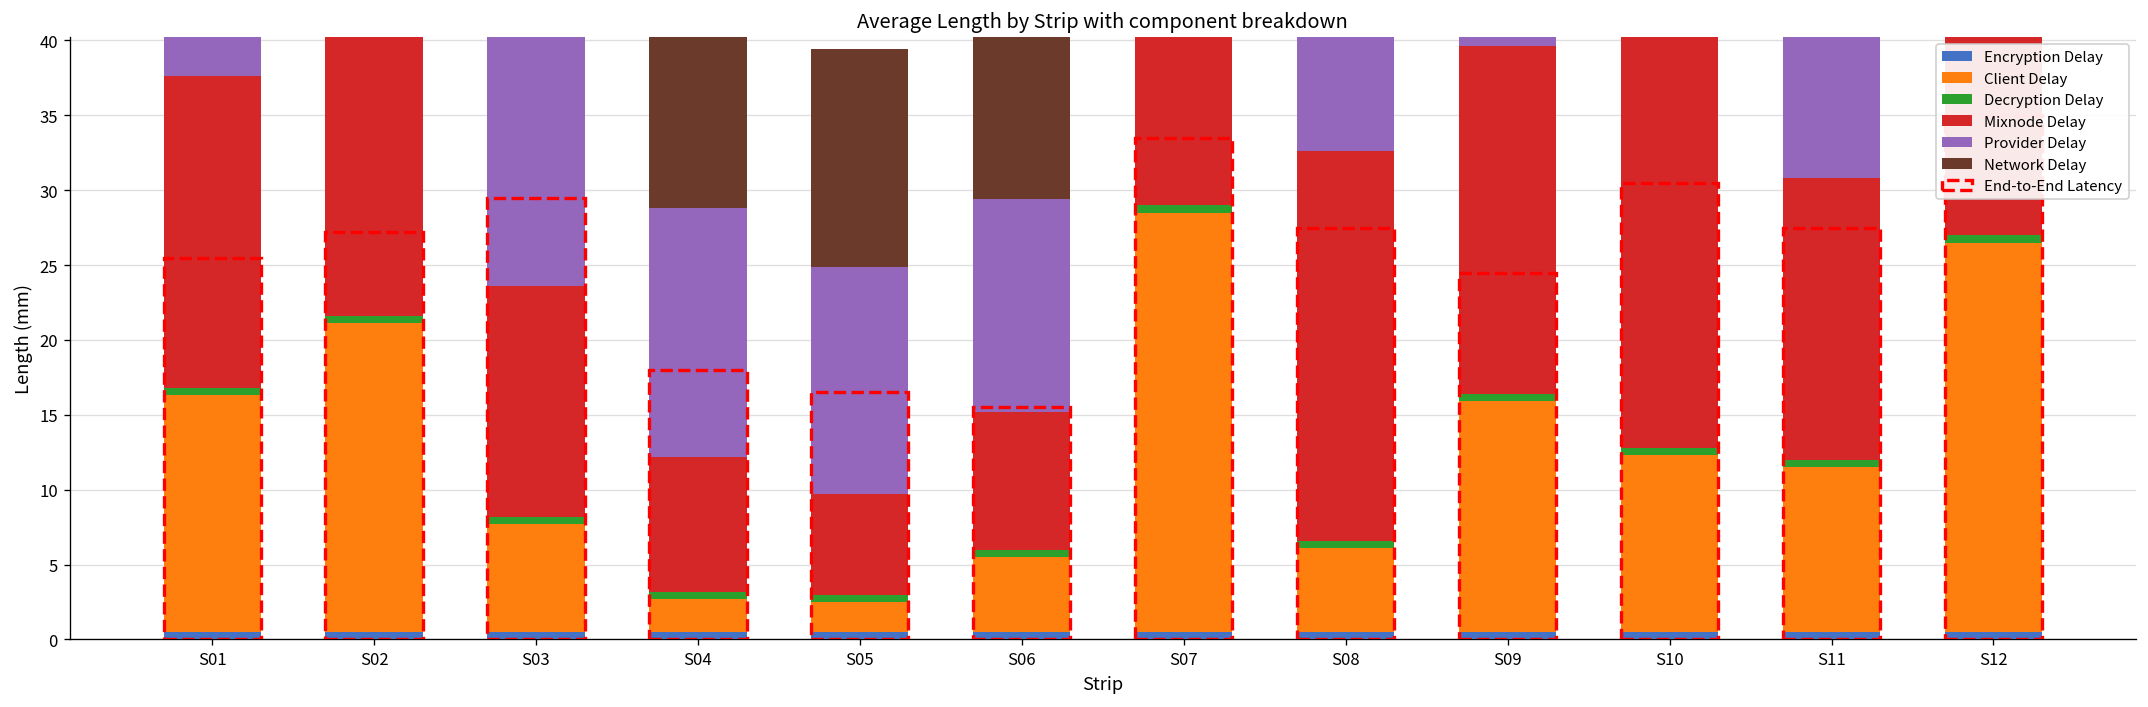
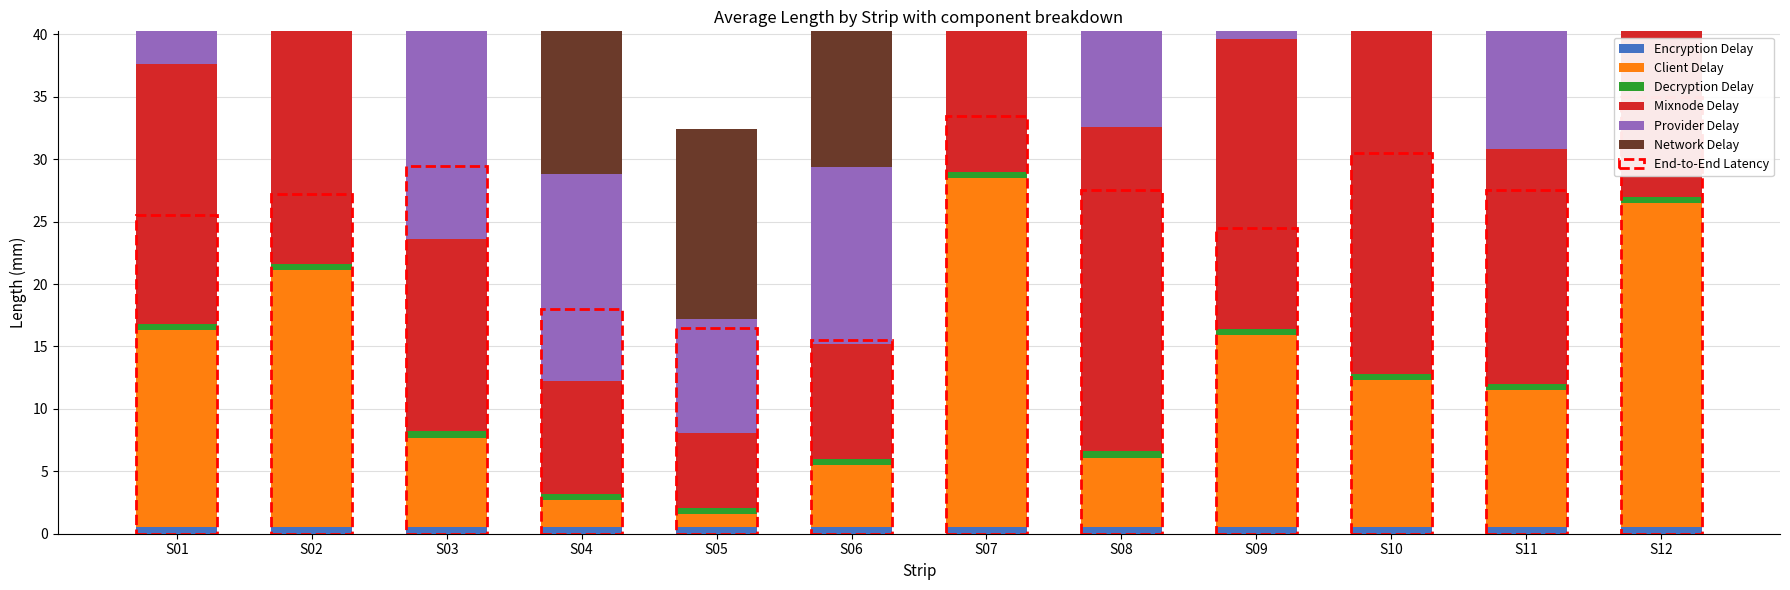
  {
    "Encryption Delay": {
      "S01": 0.5,
      "S02": 0.5,
      "S03": 0.5,
      "S04": 0.5,
      "S05": 0.5,
      "S06": 0.5,
      "S07": 0.5,
      "S08": 0.5,
      "S09": 0.5,
      "S10": 0.5,
      "S11": 0.5,
      "S12": 0.5
    },
    "Client Delay": {
      "S01": 15.8,
      "S02": 20.6,
      "S03": 7.2,
      "S04": 2.2,
-     "S05": 2.0,
+     "S05": 1.1,
      "S06": 5.0,
      "S07": 28.0,
      "S08": 5.6,
      "S09": 15.4,
      "S10": 11.8,
      "S11": 11.0,
      "S12": 26.0
    },
    "Decryption Delay": {
      "S01": 0.5,
      "S02": 0.5,
      "S03": 0.5,
      "S04": 0.5,
      "S05": 0.5,
      "S06": 0.5,
      "S07": 0.5,
      "S08": 0.5,
      "S09": 0.5,
      "S10": 0.5,
      "S11": 0.5,
      "S12": 0.5
    },
    "Mixnode Delay": {
      "S01": 20.8,
      "S03": 15.4,
      "S04": 9.0,
-     "S05": 6.7,
+     "S05": 6.0,
      "S06": 9.2,
      "S08": 26.0,
      "S09": 23.2,
      "S11": 18.8
    },
    "Provider Delay": {
      "S04": 16.6,
-     "S05": 15.2,
+     "S05": 9.1,
      "S06": 14.2
    },
    "Network Delay": {
-     "S05": 14.5
+     "S05": 15.2
    }
  }
